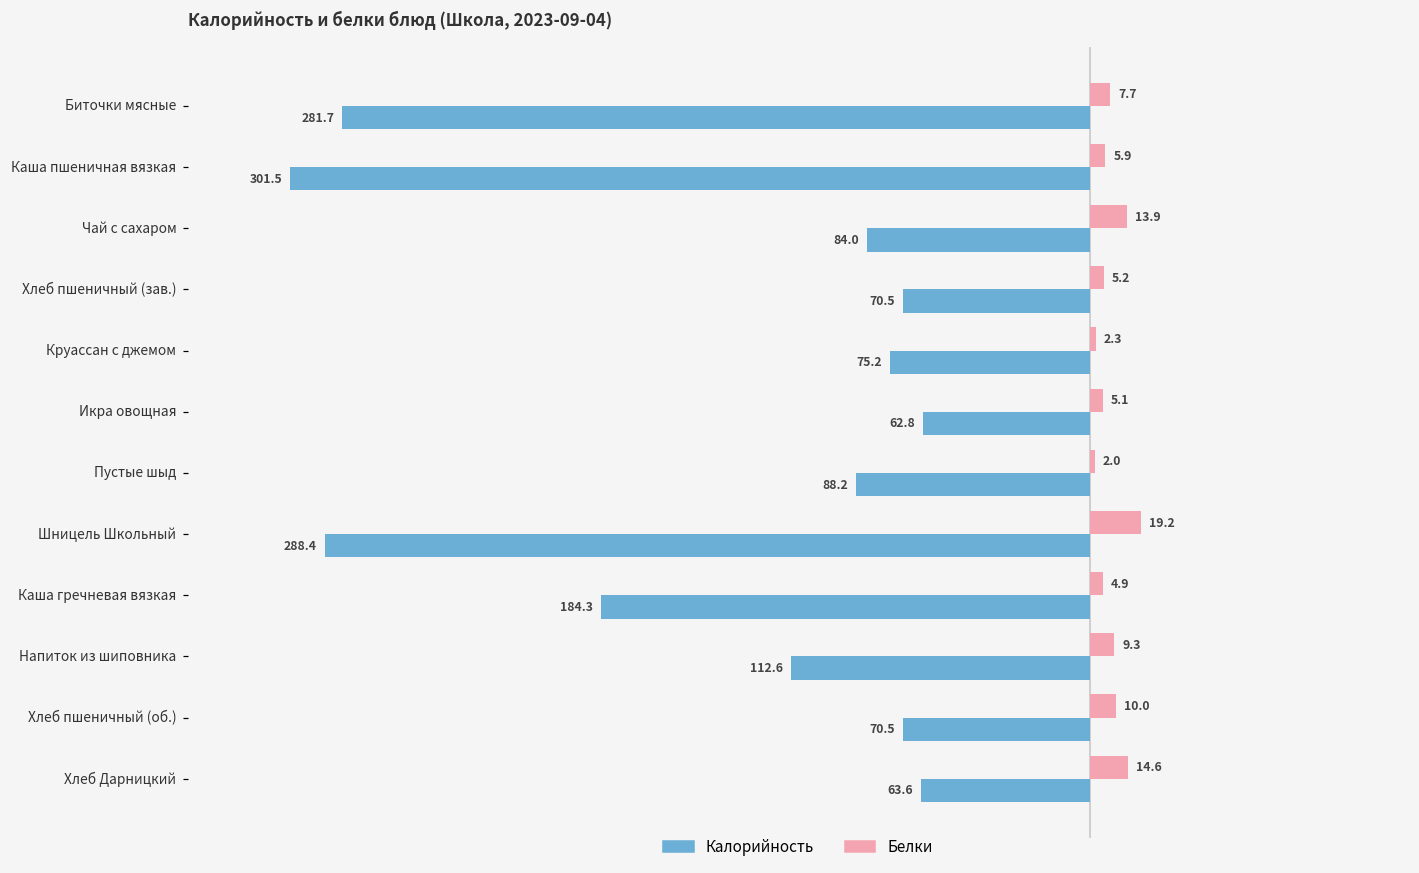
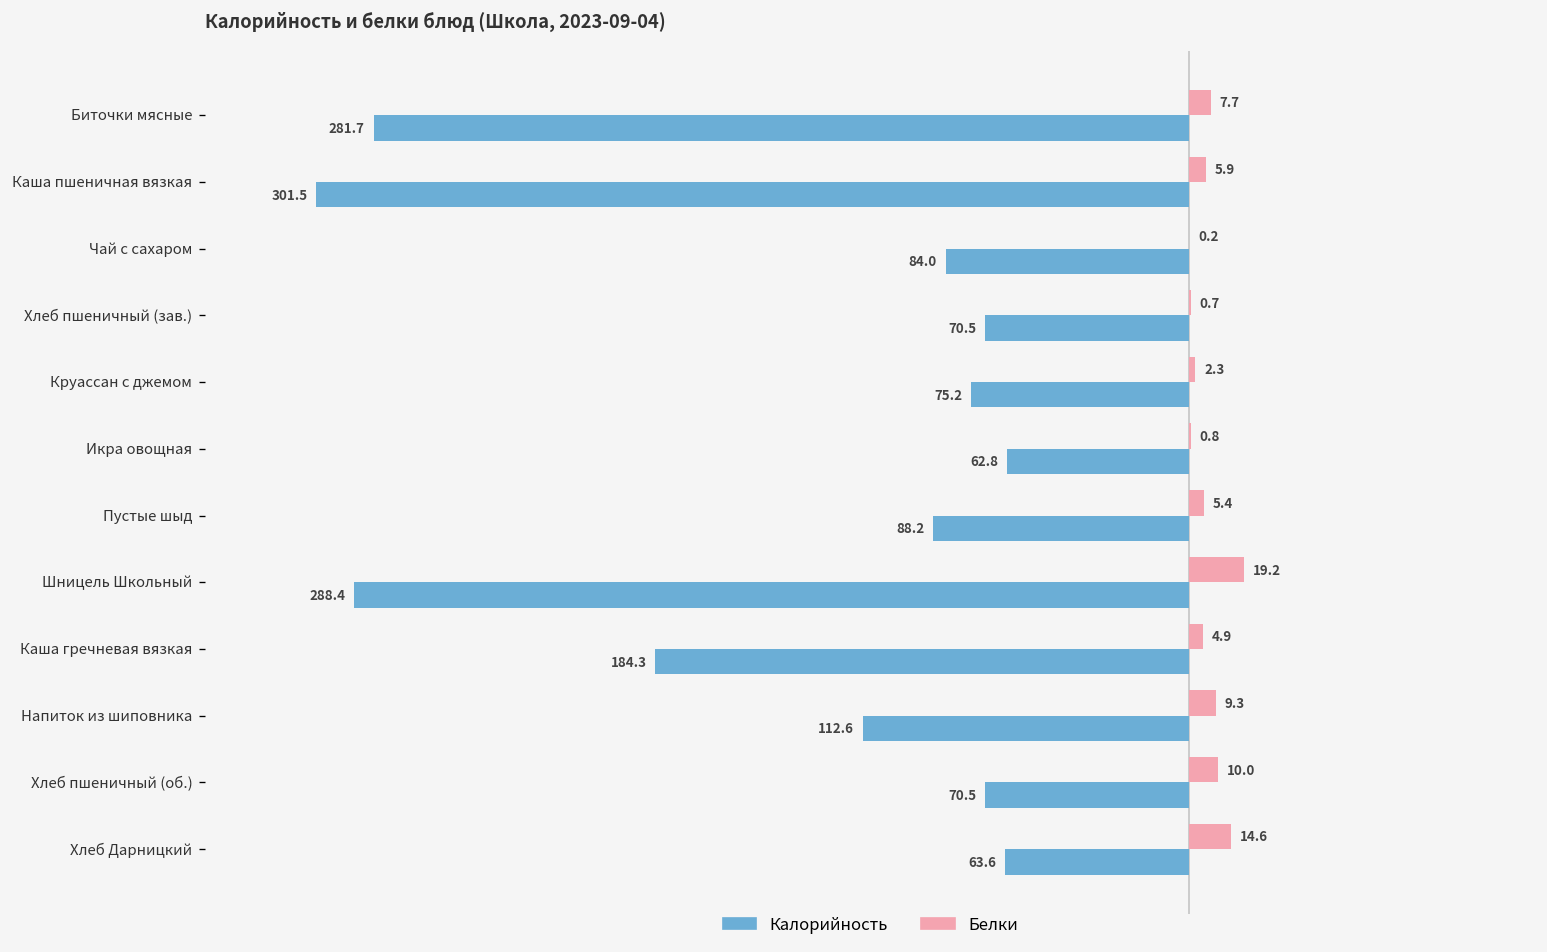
  {
    "Белки": {
      "Биточки мясные": 7.7,
      "Каша пшеничная вязкая": 5.9,
-     "Чай с сахаром": 13.9,
-     "Хлеб пшеничный (зав.)": 5.2,
+     "Чай с сахаром": 0.2,
+     "Хлеб пшеничный (зав.)": 0.7,
      "Круассан с джемом": 2.3,
-     "Икра овощная": 5.1,
-     "Пустые шыд": 2.0,
+     "Икра овощная": 0.8,
+     "Пустые шыд": 5.4,
      "Шницель Школьный": 19.2,
      "Каша гречневая вязкая": 4.9,
      "Напиток из шиповника": 9.3,
      "Хлеб пшеничный (об.)": 10.0,
      "Хлеб Дарницкий": 14.6
    }
  }
